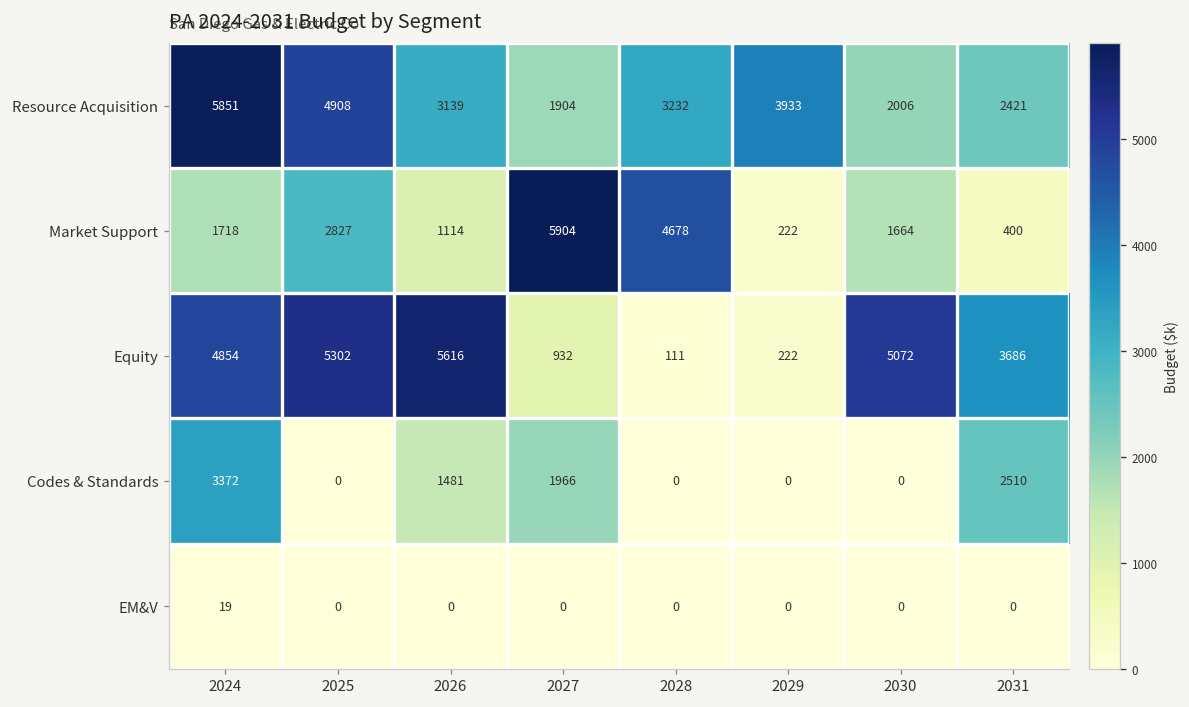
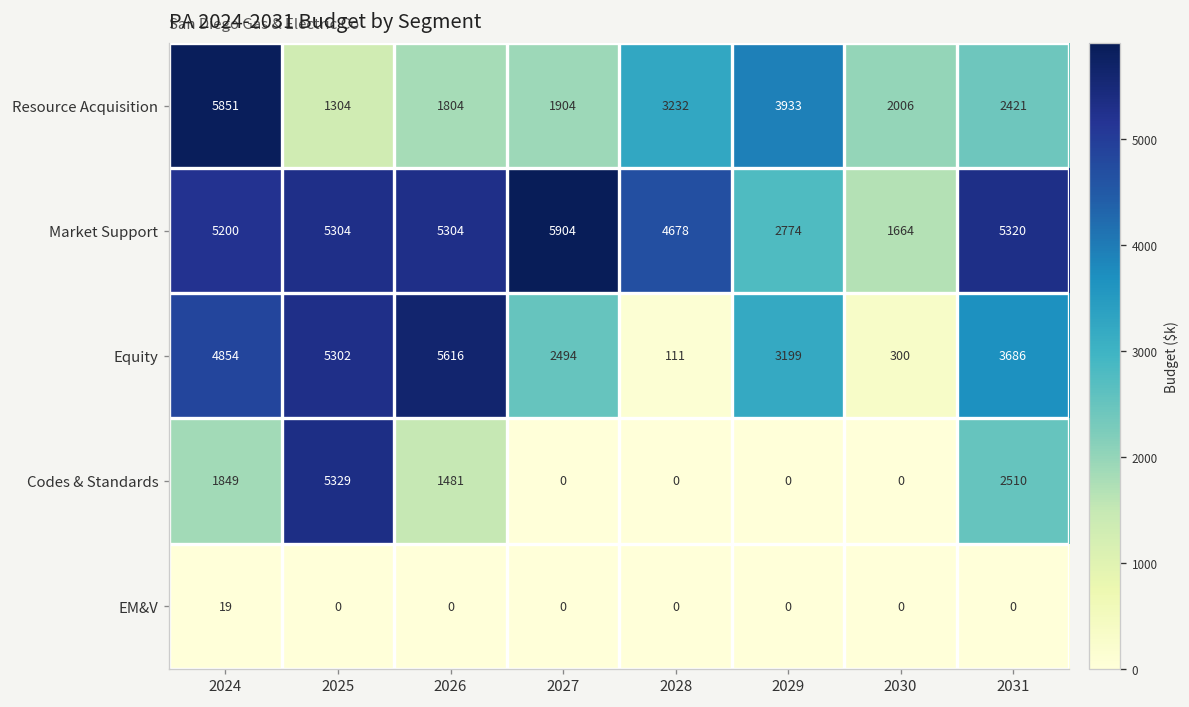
  {
    "Resource Acquisition": {
      "2024": 5851,
-     "2025": 4908,
-     "2026": 3139,
+     "2025": 1304,
+     "2026": 1804,
      "2027": 1904,
      "2028": 3232,
      "2029": 3933,
      "2030": 2006,
      "2031": 2421
    },
    "Market Support": {
-     "2024": 1718,
-     "2025": 2827,
-     "2026": 1114,
+     "2024": 5200,
+     "2025": 5304,
+     "2026": 5304,
      "2027": 5904,
      "2028": 4678,
-     "2029": 222,
+     "2029": 2774,
      "2030": 1664,
-     "2031": 400
+     "2031": 5320
    },
    "Equity": {
      "2024": 4854,
      "2025": 5302,
      "2026": 5616,
-     "2027": 932,
+     "2027": 2494,
      "2028": 111,
-     "2029": 222,
-     "2030": 5072,
+     "2029": 3199,
+     "2030": 300,
      "2031": 3686
    },
    "Codes & Standards": {
-     "2024": 3372,
-     "2025": 0,
+     "2024": 1849,
+     "2025": 5329,
      "2026": 1481,
-     "2027": 1966,
+     "2027": 0,
      "2028": 0,
      "2029": 0,
      "2030": 0,
      "2031": 2510
    },
    "EM&V": {
      "2024": 19,
      "2025": 0,
      "2026": 0,
      "2027": 0,
      "2028": 0,
      "2029": 0,
      "2030": 0,
      "2031": 0
    }
  }
